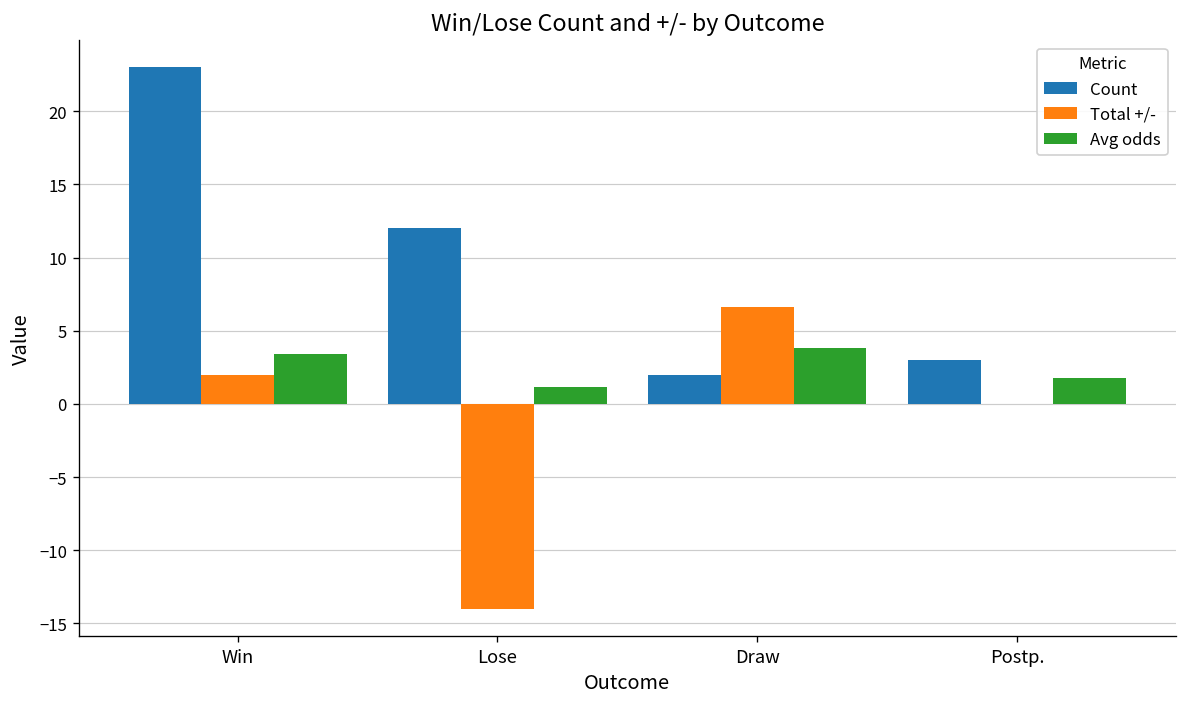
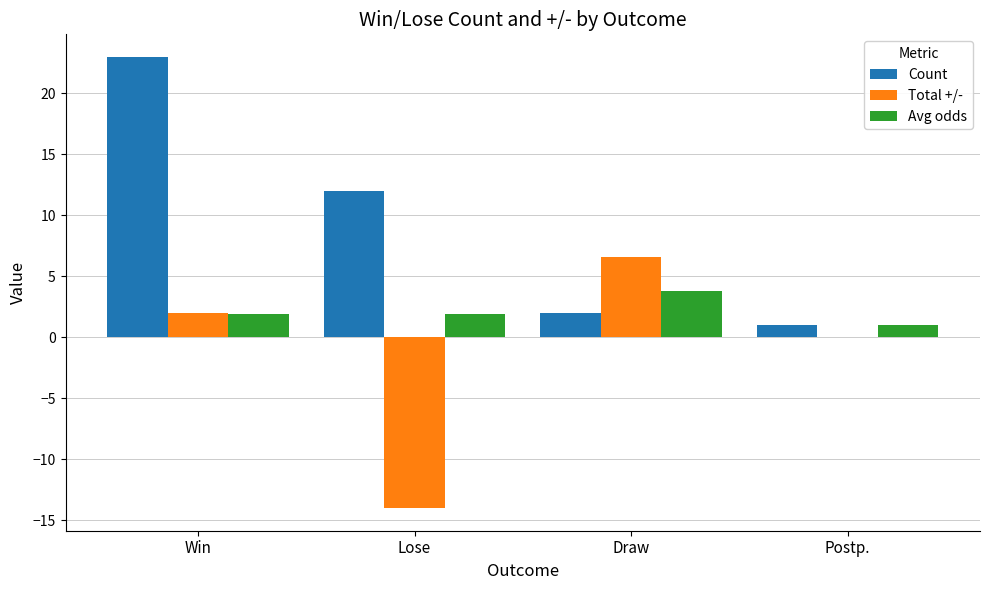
  {
    "Count": {
      "Win": 23,
      "Lose": 12,
      "Draw": 2,
-     "Postp.": 3
+     "Postp.": 1
    },
    "Total +/-": {
      "Win": 2.0,
      "Lose": -14.0,
      "Draw": 6.6,
      "Postp.": 0.0
    },
    "Avg odds": {
-     "Win": 3.4,
-     "Lose": 1.2,
+     "Win": 1.9,
+     "Lose": 1.9,
      "Draw": 3.8,
-     "Postp.": 1.8
+     "Postp.": 1.0
    }
  }
